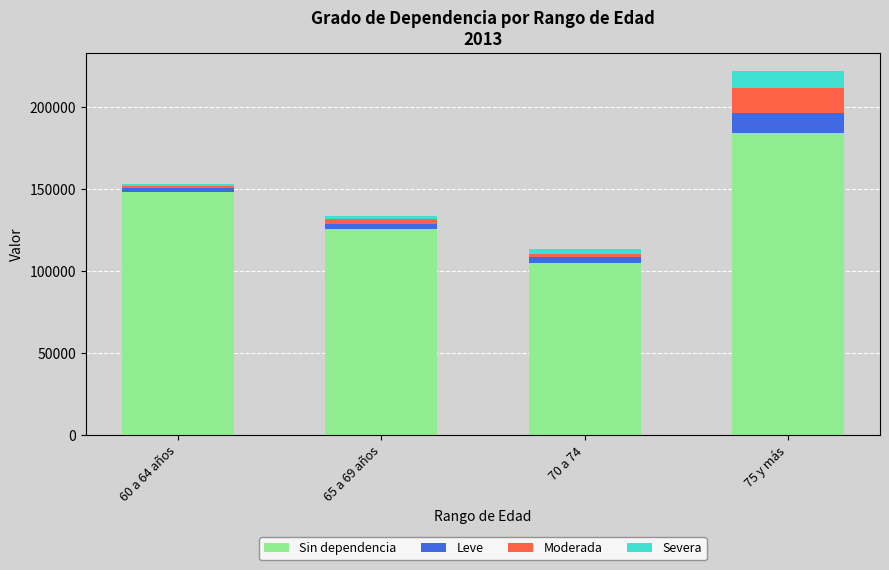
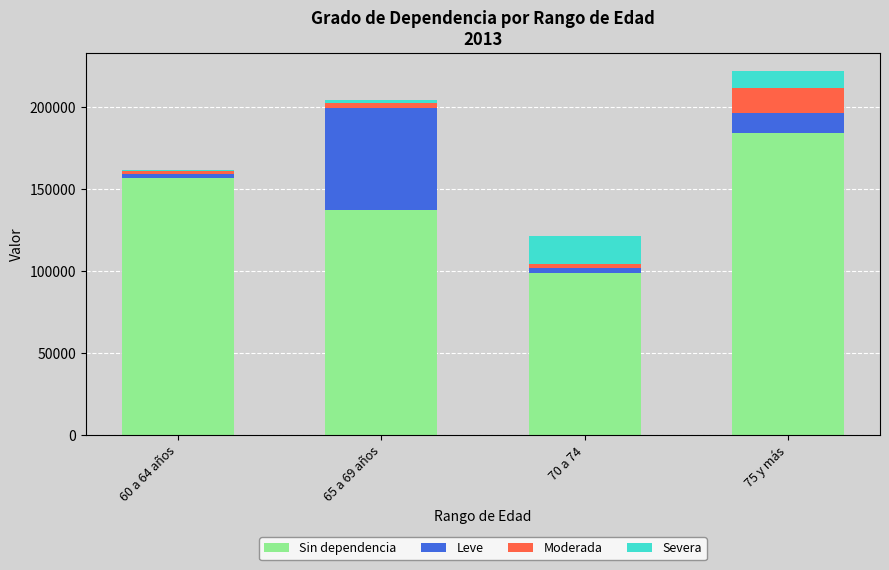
  {
    "Sin dependencia": {
-     "60 a 64 años": 148000,
-     "65 a 69 años": 125000,
-     "70 a 74": 105000,
+     "60 a 64 años": 157000,
+     "65 a 69 años": 137000,
+     "70 a 74": 99000,
      "75 y más": 184000
    },
    "Leve": {
      "60 a 64 años": 3000,
-     "65 a 69 años": 3000,
+     "65 a 69 años": 62000,
      "70 a 74": 3000,
      "75 y más": 12000
    },
    "Moderada": {
      "65 a 69 años": 3000,
      "70 a 74": 2000,
      "75 y más": 15000
    },
    "Severa": {
      "65 a 69 años": 2000,
-     "70 a 74": 3000,
+     "70 a 74": 17000,
      "75 y más": 10000
    }
  }
